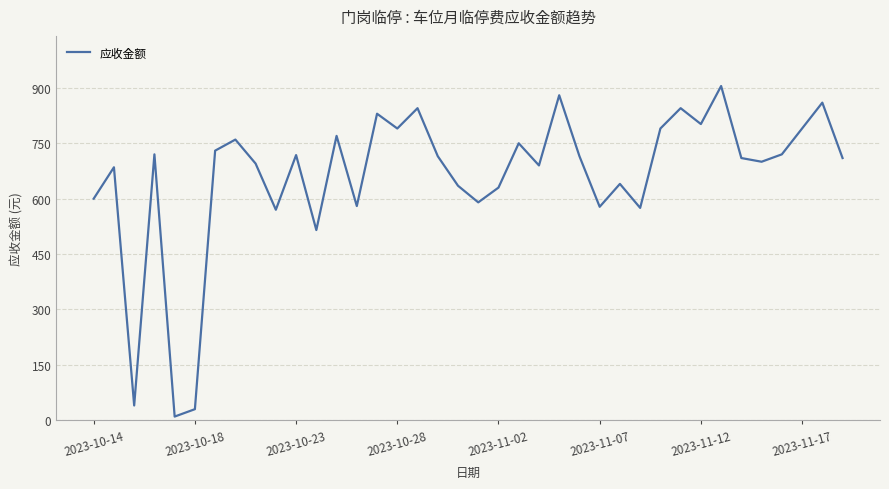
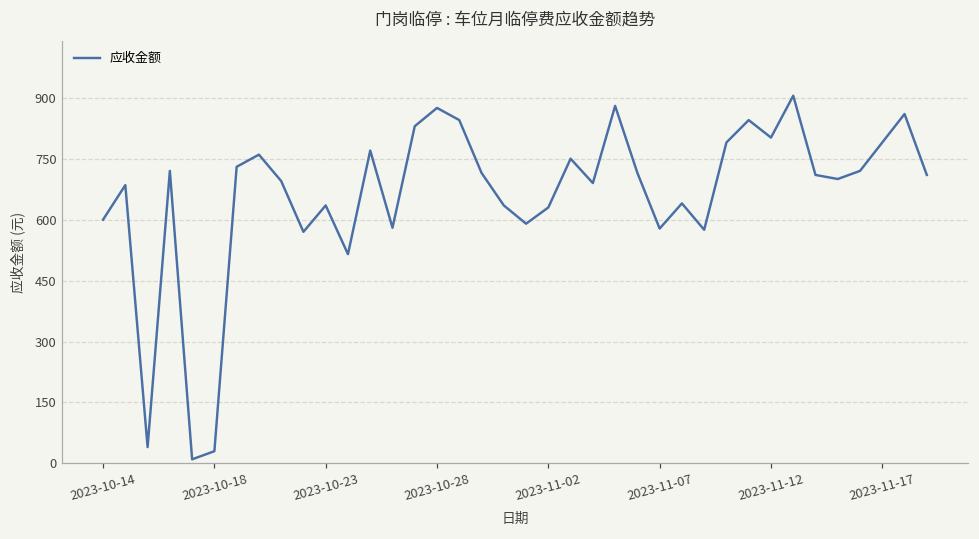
  {
    "2023-10-14": 600,
-   "2023-10-23": 720,
-   "2023-10-28": 790,
+   "2023-10-23": 640,
+   "2023-10-28": 880,
    "2023-11-02": 630,
    "2023-11-07": 580,
    "2023-11-12": 800,
    "2023-11-17": 790
  }
